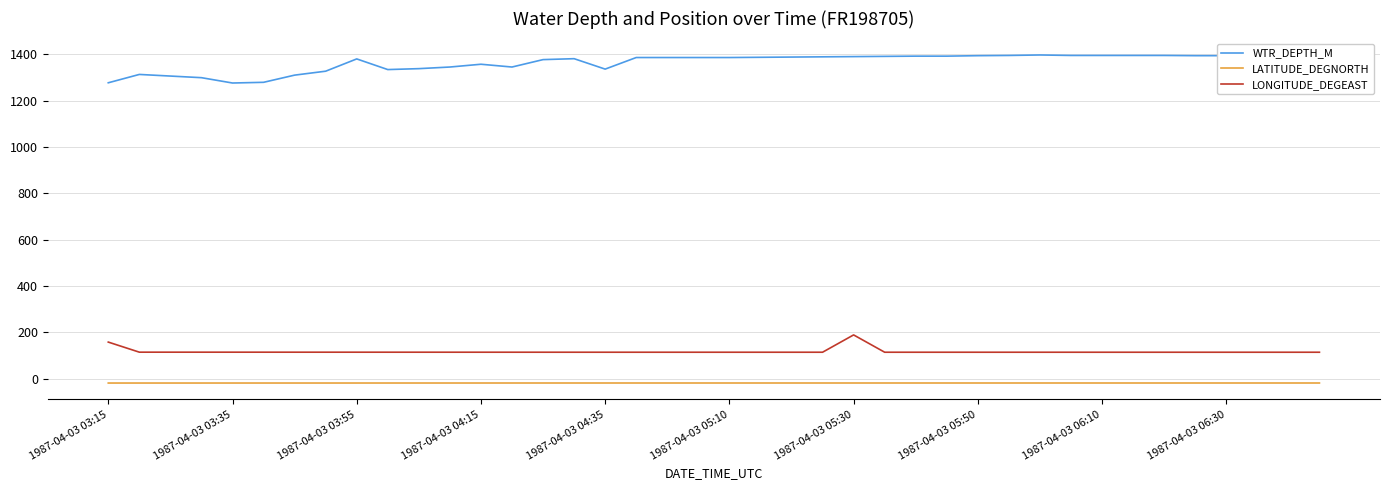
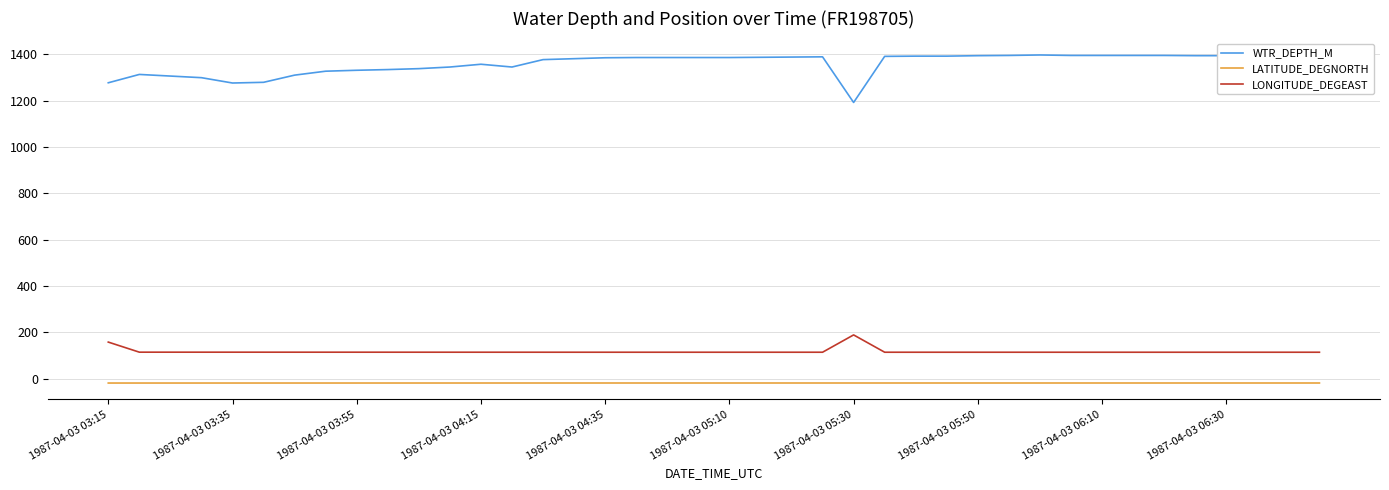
  {
    "WTR_DEPTH_M": {
      "1987-04-03 03:15": 1280,
      "1987-04-03 03:35": 1280,
-     "1987-04-03 03:55": 1380,
+     "1987-04-03 03:55": 1330,
      "1987-04-03 04:15": 1360,
-     "1987-04-03 04:35": 1340,
+     "1987-04-03 04:35": 1390,
      "1987-04-03 05:10": 1390,
-     "1987-04-03 05:30": 1390,
+     "1987-04-03 05:30": 1190,
      "1987-04-03 05:50": 1390,
      "1987-04-03 06:10": 1400
    },
    "LATITUDE_DEGNORTH": {
      "1987-04-03 03:15": -20,
      "1987-04-03 03:35": -20,
      "1987-04-03 03:55": -20,
      "1987-04-03 04:15": -20,
      "1987-04-03 04:35": -20,
      "1987-04-03 05:10": -20,
      "1987-04-03 05:30": -20,
      "1987-04-03 05:50": -20,
      "1987-04-03 06:10": -20,
      "1987-04-03 06:30": -20
    },
    "LONGITUDE_DEGEAST": {
      "1987-04-03 03:15": 160,
      "1987-04-03 03:35": 110,
      "1987-04-03 03:55": 110,
      "1987-04-03 04:15": 110,
      "1987-04-03 04:35": 110,
      "1987-04-03 05:10": 110,
      "1987-04-03 05:30": 190,
      "1987-04-03 05:50": 110,
      "1987-04-03 06:10": 110,
      "1987-04-03 06:30": 110
    }
  }
